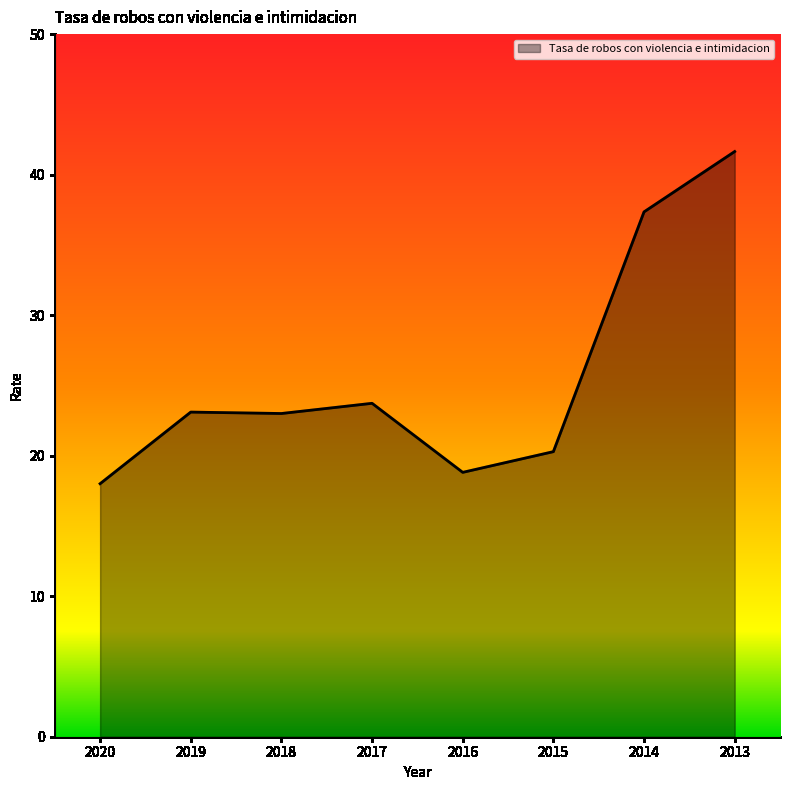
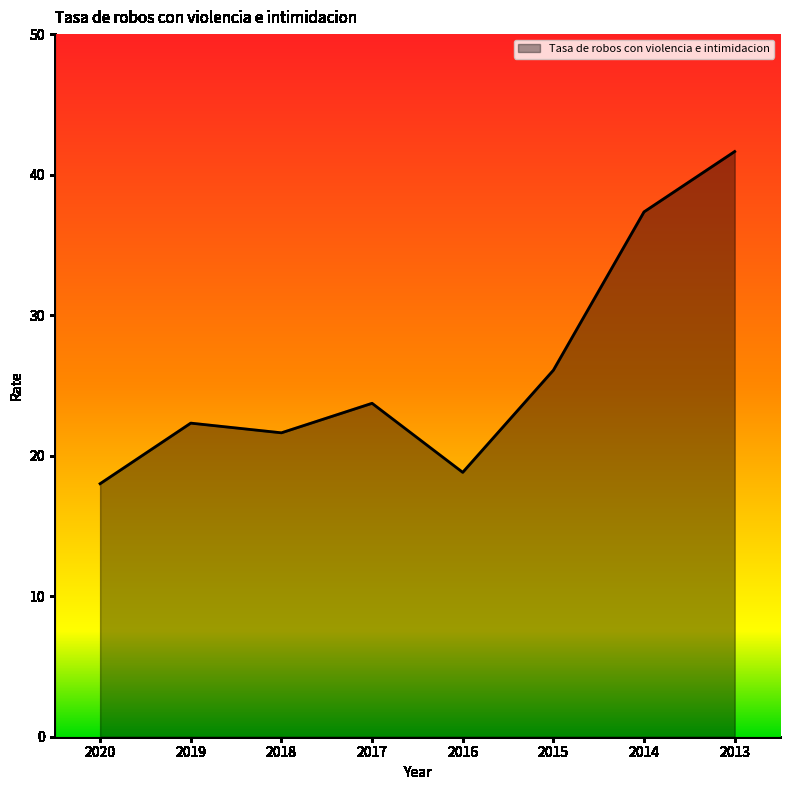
  {
    "2020": 18.0,
-   "2019": 23.1,
-   "2018": 23.0,
+   "2019": 22.3,
+   "2018": 21.6,
    "2017": 23.7,
    "2016": 18.8,
-   "2015": 20.3,
+   "2015": 26.1,
    "2014": 37.3,
    "2013": 41.6
  }
